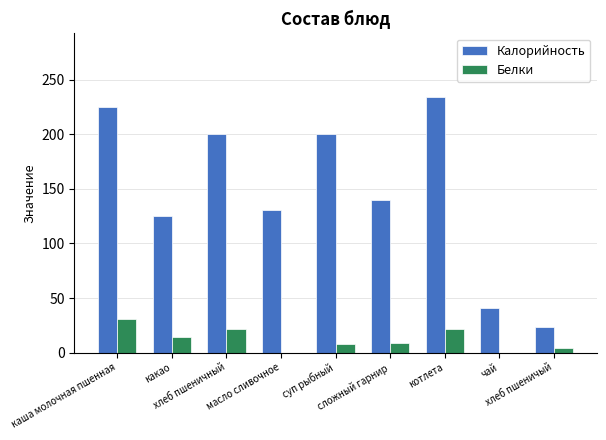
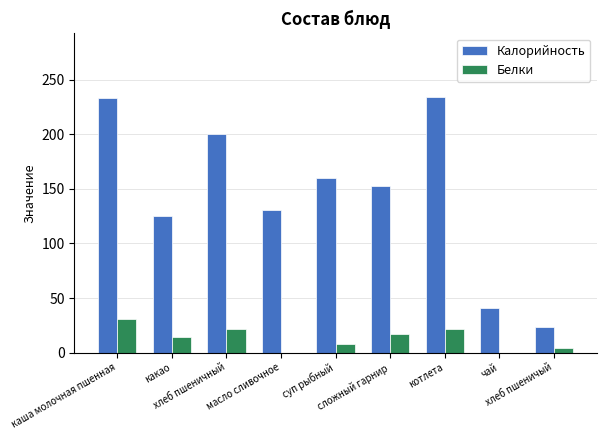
  {
    "Калорийность": {
-     "каша молочная пшенная": 225,
+     "каша молочная пшенная": 233,
      "какао": 125,
      "хлеб пшеничный": 200,
      "масло сливочное": 131,
-     "суп рыбный": 200,
-     "сложный гарнир": 140,
+     "суп рыбный": 160,
+     "сложный гарнир": 153,
      "котлета": 234,
      "чай": 41,
      "хлеб пшеничый": 23
    },
    "Белки": {
      "каша молочная пшенная": 31,
      "какао": 14,
      "хлеб пшеничный": 22,
      "масло сливочное": 0,
      "суп рыбный": 8,
-     "сложный гарнир": 9,
+     "сложный гарнир": 17,
      "котлета": 22,
      "чай": 0,
      "хлеб пшеничый": 4
    }
  }
